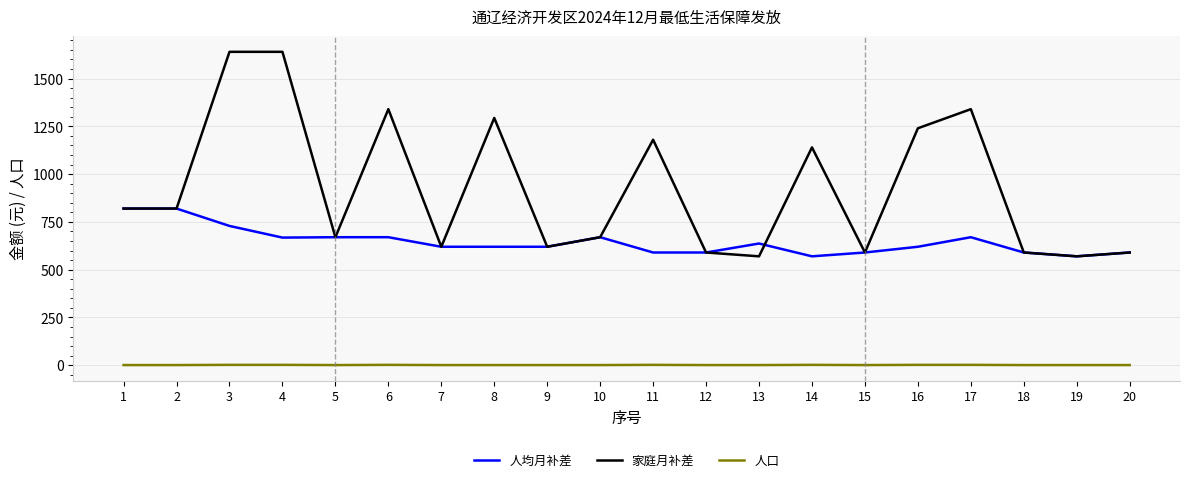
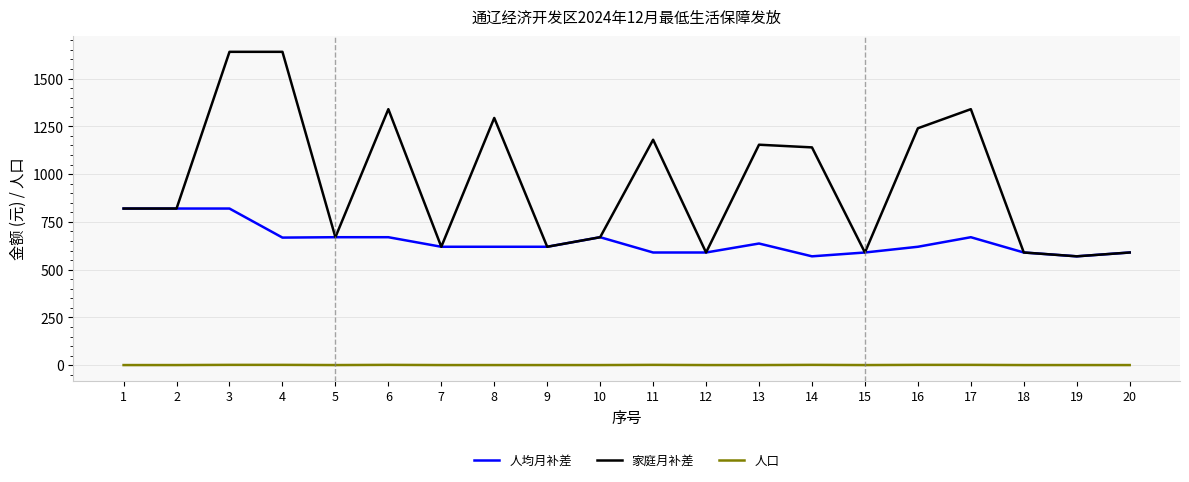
  {
    "人均月补差": {
-     "3": 730,
+     "3": 820,
      "4": 670,
      "6": 670,
      "8": 620,
      "11": 590,
      "13": 640,
      "14": 570,
      "16": 620,
      "17": 670
    },
    "家庭月补差": {
      "3": 1640,
      "4": 1640,
      "6": 1340,
      "8": 1290,
      "11": 1180,
-     "13": 570,
+     "13": 1150,
      "14": 1140,
      "16": 1240,
      "17": 1340
    },
    "人口": {
      "1": 0,
      "2": 0,
      "3": 0,
      "4": 0,
      "5": 0,
      "6": 0,
      "7": 0,
      "8": 0,
      "9": 0,
      "10": 0,
      "11": 0,
      "12": 0,
      "13": 0,
      "14": 0,
      "15": 0,
      "16": 0,
      "17": 0,
      "18": 0,
      "19": 0,
      "20": 0
    }
  }
